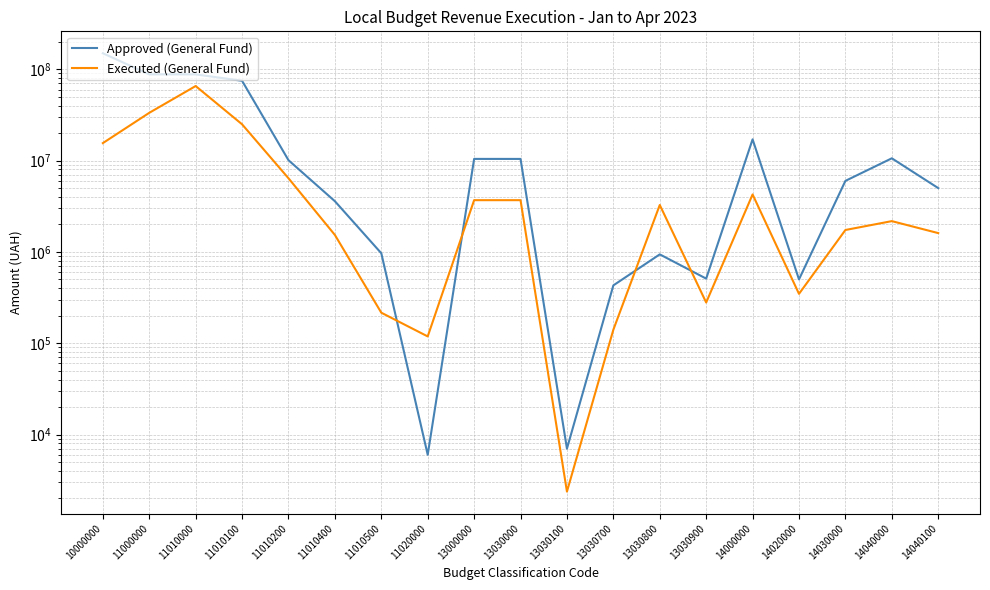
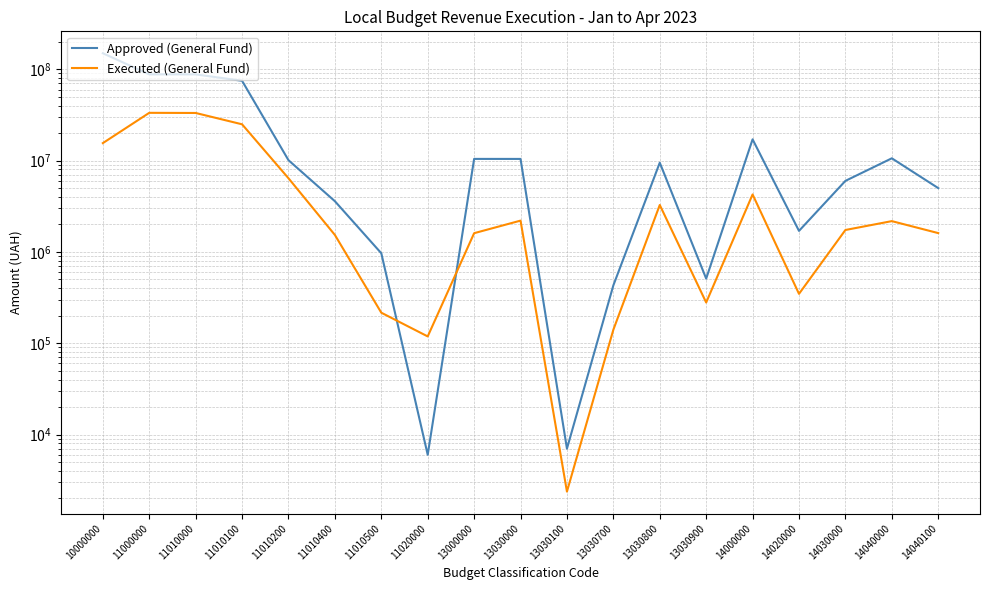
  {
    "Approved (General Fund)": {
      "11010100": 70000000,
      "11010200": 10000000,
      "11010400": 3600000,
      "11010500": 1000000,
      "11020000": 6000,
      "13000000": 10000000,
      "13030000": 10000000,
      "13030100": 7000,
      "13030700": 400000,
-     "13030800": 900000,
+     "13030800": 9000000,
      "13030900": 500000,
      "14000000": 17000000,
-     "14020000": 500000,
+     "14020000": 1700000,
      "14030000": 6000000,
      "14040000": 11000000,
      "14040100": 5000000
    },
    "Executed (General Fund)": {
      "10000000": 16000000,
      "11000000": 33000000,
-     "11010000": 70000000,
+     "11010000": 33000000,
      "11010100": 25000000,
      "11010200": 6000000,
      "11010400": 1500000,
      "11010500": 220000,
      "11020000": 120000,
-     "13000000": 3700000,
-     "13030000": 3700000,
+     "13000000": 1600000,
+     "13030000": 2200000,
      "13030100": 2400,
      "13030700": 140000,
      "13030800": 3300000,
      "13030900": 280000,
      "14000000": 4000000,
      "14020000": 350000,
      "14030000": 1700000,
      "14040000": 2200000,
      "14040100": 1600000
    }
  }
